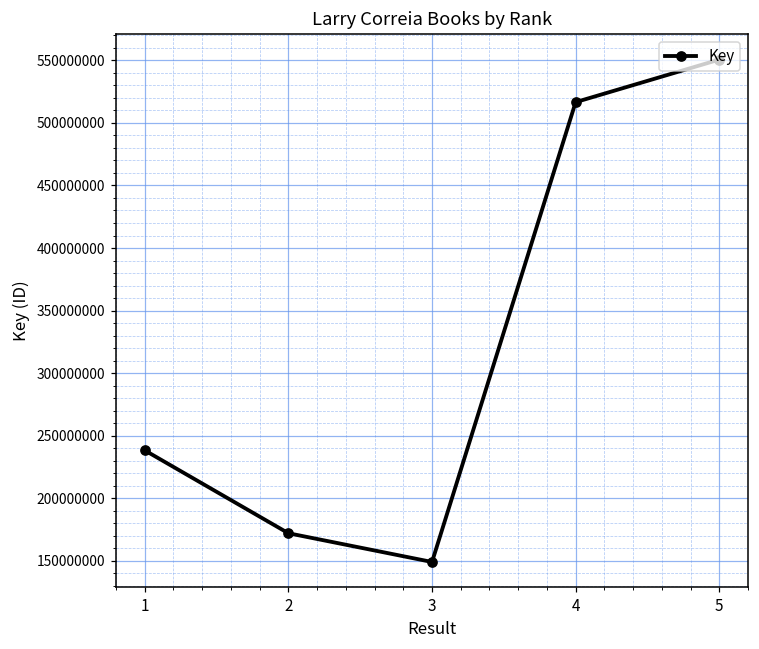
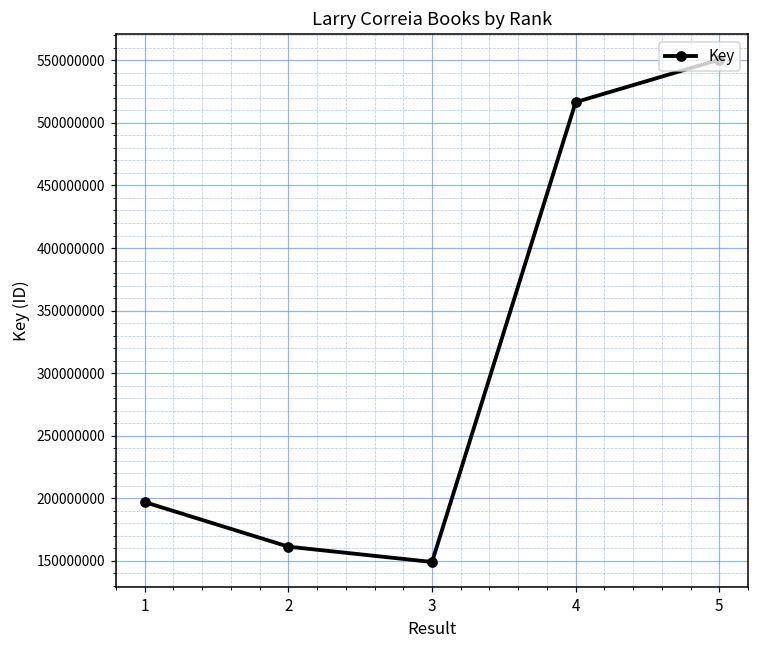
  {
-   "1": 238000000,
-   "2": 172000000,
+   "1": 197000000,
+   "2": 161000000,
    "3": 149000000,
    "4": 517000000
  }
